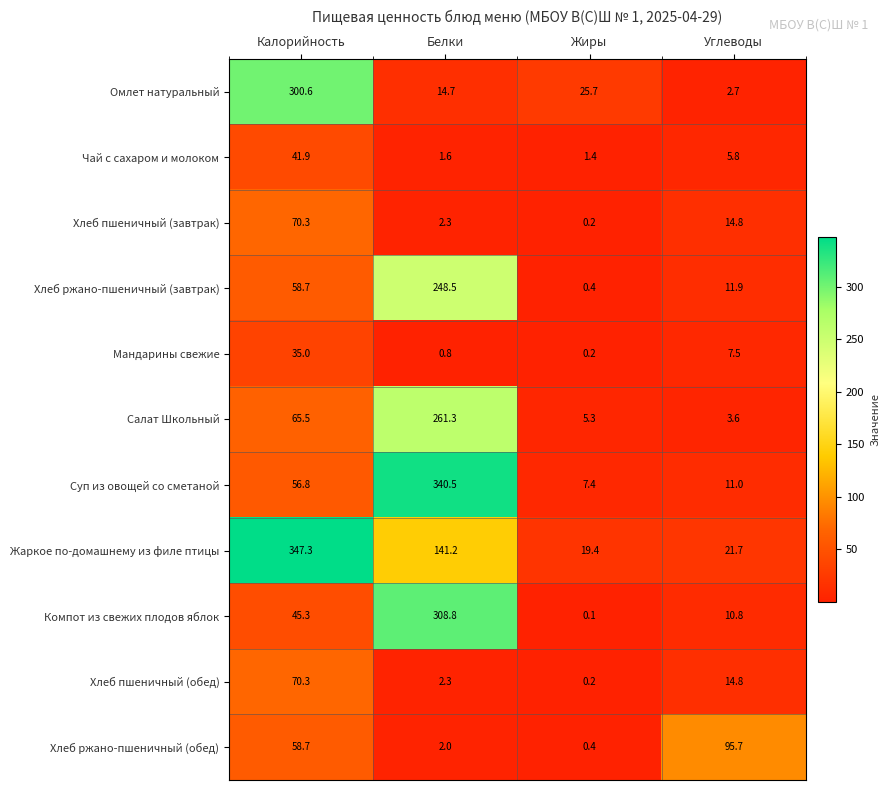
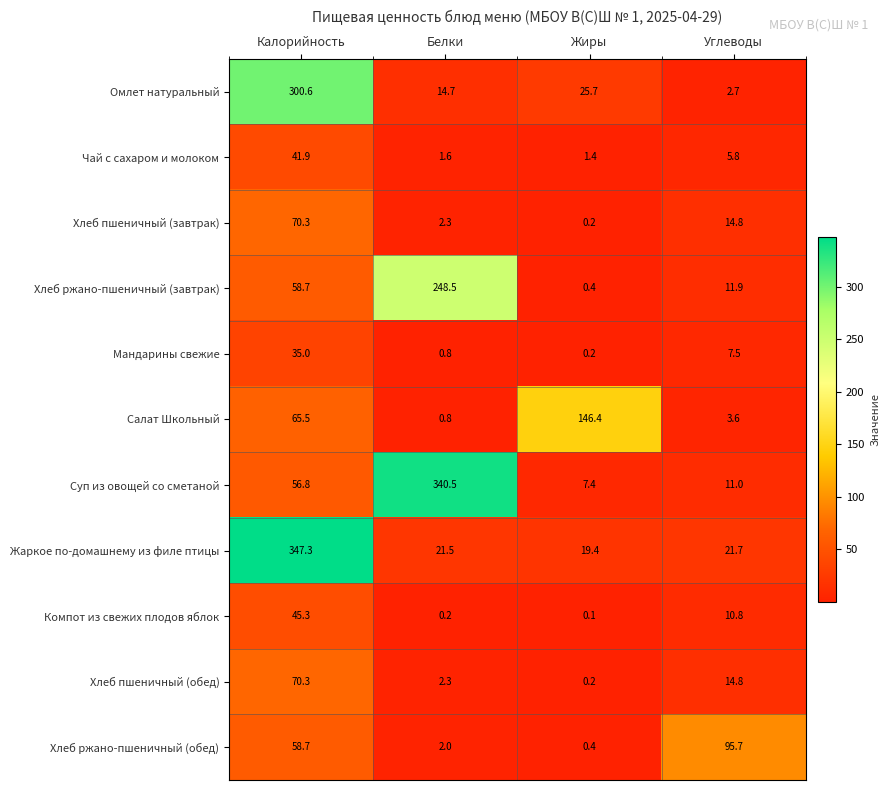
  {
    "Омлет натуральный": {
      "Калорийность": 300.6,
      "Белки": 14.7,
      "Жиры": 25.7,
      "Углеводы": 2.7
    },
    "Чай с сахаром и молоком": {
      "Калорийность": 41.9,
      "Белки": 1.6,
      "Жиры": 1.4,
      "Углеводы": 5.8
    },
    "Хлеб пшеничный (завтрак)": {
      "Калорийность": 70.3,
      "Белки": 2.3,
      "Жиры": 0.2,
      "Углеводы": 14.8
    },
    "Хлеб ржано-пшеничный (завтрак)": {
      "Калорийность": 58.7,
      "Белки": 248.5,
      "Жиры": 0.4,
      "Углеводы": 11.9
    },
    "Мандарины свежие": {
      "Калорийность": 35.0,
      "Белки": 0.8,
      "Жиры": 0.2,
      "Углеводы": 7.5
    },
    "Салат Школьный": {
      "Калорийность": 65.5,
-     "Белки": 261.3,
-     "Жиры": 5.3,
+     "Белки": 0.8,
+     "Жиры": 146.4,
      "Углеводы": 3.6
    },
    "Суп из овощей со сметаной": {
      "Калорийность": 56.8,
      "Белки": 340.5,
      "Жиры": 7.4,
      "Углеводы": 11.0
    },
    "Жаркое по-домашнему из филе птицы": {
      "Калорийность": 347.3,
-     "Белки": 141.2,
+     "Белки": 21.5,
      "Жиры": 19.4,
      "Углеводы": 21.7
    },
    "Компот из свежих плодов яблок": {
      "Калорийность": 45.3,
-     "Белки": 308.8,
+     "Белки": 0.2,
      "Жиры": 0.1,
      "Углеводы": 10.8
    },
    "Хлеб пшеничный (обед)": {
      "Калорийность": 70.3,
      "Белки": 2.3,
      "Жиры": 0.2,
      "Углеводы": 14.8
    },
    "Хлеб ржано-пшеничный (обед)": {
      "Калорийность": 58.7,
      "Белки": 2.0,
      "Жиры": 0.4,
      "Углеводы": 95.7
    }
  }
